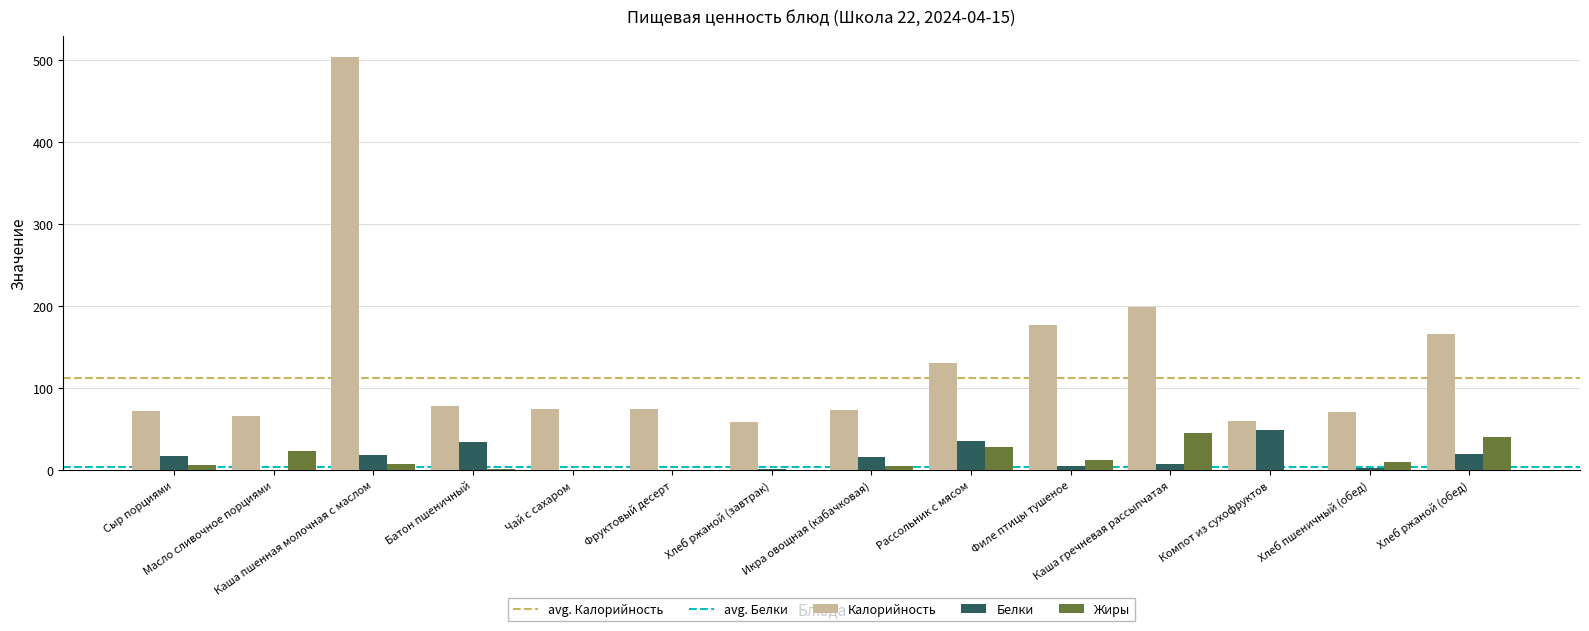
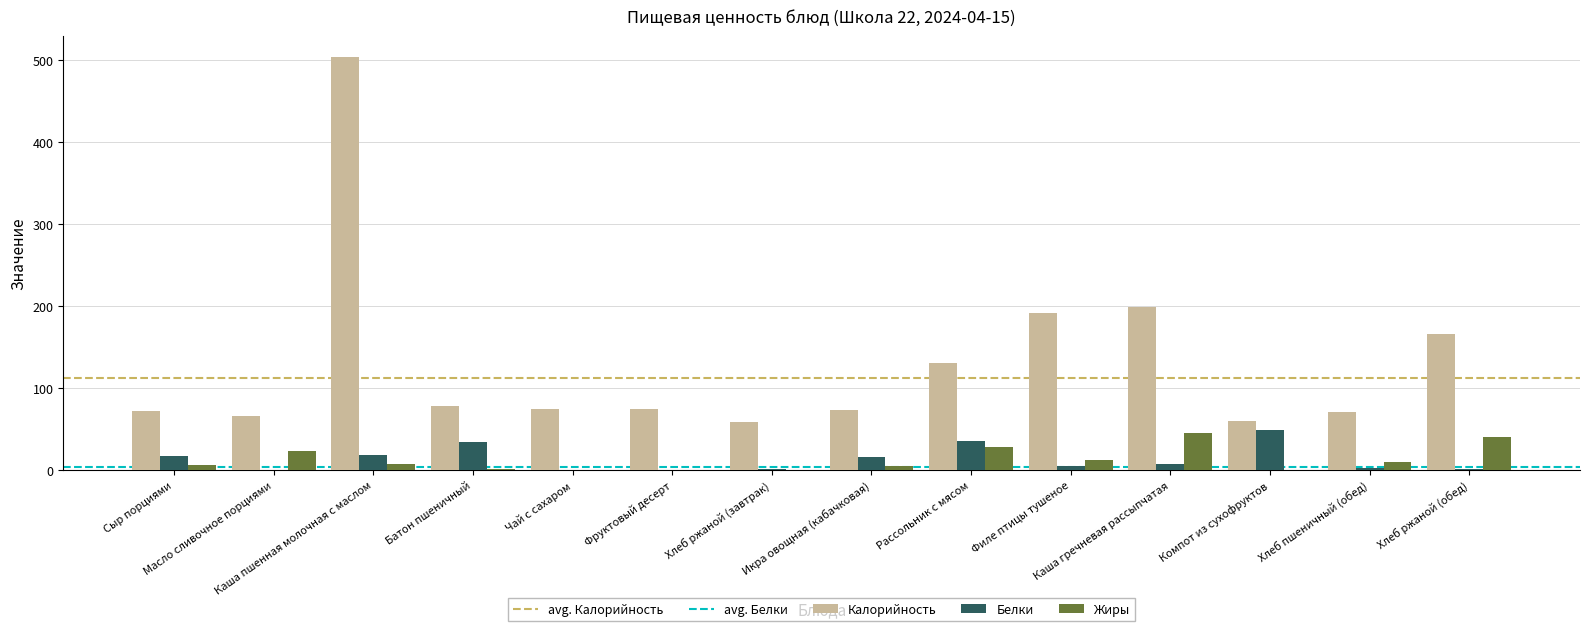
  {
    "Калорийность": {
      "Сыр порциями": 70,
      "Масло сливочное порциями": 70,
      "Каша пшенная молочная с маслом": 500,
      "Батон пшеничный": 80,
      "Чай с сахаром": 70,
      "Фруктовый десерт": 80,
      "Хлеб ржаной (завтрак)": 60,
      "Икра овощная (кабачковая)": 70,
      "Рассольник с мясом": 130,
-     "Филе птицы тушеное": 180,
+     "Филе птицы тушеное": 190,
      "Каша гречневая рассыпчатая": 200,
      "Компот из сухофруктов": 60,
      "Хлеб пшеничный (обед)": 70,
      "Хлеб ржаной (обед)": 170
    },
    "Белки": {
      "Сыр порциями": 20,
      "Каша пшенная молочная с маслом": 20,
      "Батон пшеничный": 30,
      "Чай с сахаром": 0,
      "Фруктовый десерт": 0,
      "Икра овощная (кабачковая)": 20,
      "Рассольник с мясом": 40,
      "Филе птицы тушеное": 10,
      "Каша гречневая рассыпчатая": 10,
      "Компот из сухофруктов": 50,
-     "Хлеб ржаной (обед)": 20
+     "Хлеб ржаной (обед)": 0
    },
    "Жиры": {
      "Сыр порциями": 10,
      "Масло сливочное порциями": 20,
      "Каша пшенная молочная с маслом": 10,
      "Чай с сахаром": 0,
      "Фруктовый десерт": 0,
      "Икра овощная (кабачковая)": 10,
      "Рассольник с мясом": 30,
      "Филе птицы тушеное": 10,
      "Каша гречневая рассыпчатая": 50,
      "Компот из сухофруктов": 0,
      "Хлеб пшеничный (обед)": 10,
      "Хлеб ржаной (обед)": 40
    }
  }
